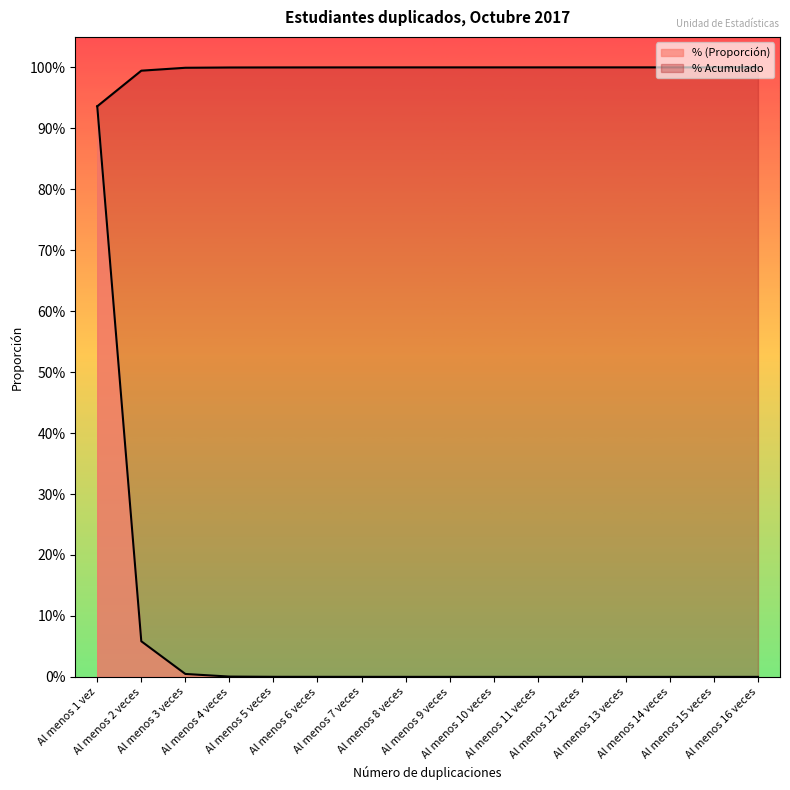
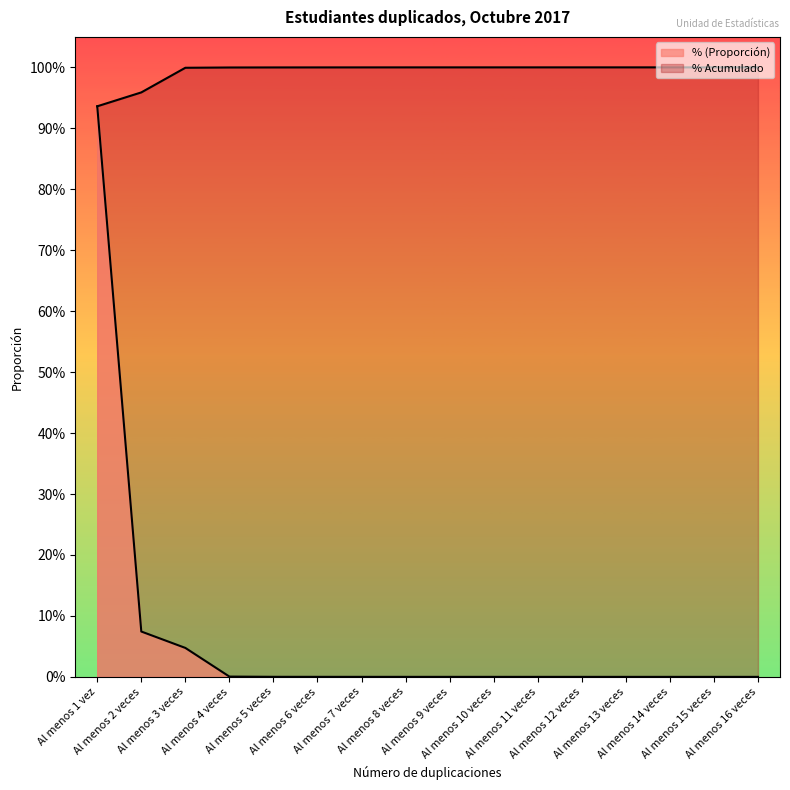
  {
    "% (Proporción)": {
-     "Al menos 2 veces": "6%",
-     "Al menos 3 veces": "0%",
+     "Al menos 2 veces": "7%",
+     "Al menos 3 veces": "5%",
      "Al menos 4 veces": "0%",
      "Al menos 5 veces": "0%",
      "Al menos 6 veces": "0%",
      "Al menos 7 veces": "0%",
      "Al menos 8 veces": "0%",
      "Al menos 9 veces": "0%",
      "Al menos 10 veces": "0%",
      "Al menos 11 veces": "0%",
      "Al menos 12 veces": "0%",
      "Al menos 13 veces": "0%",
      "Al menos 14 veces": "0%",
      "Al menos 15 veces": "0%",
      "Al menos 16 veces": "0%"
    },
    "% Acumulado": {
-     "Al menos 2 veces": "99%",
+     "Al menos 2 veces": "96%",
      "Al menos 3 veces": "100%",
      "Al menos 4 veces": "100%",
      "Al menos 5 veces": "100%",
      "Al menos 6 veces": "100%",
      "Al menos 7 veces": "100%",
      "Al menos 8 veces": "100%",
      "Al menos 9 veces": "100%",
      "Al menos 10 veces": "100%",
      "Al menos 11 veces": "100%",
      "Al menos 12 veces": "100%",
      "Al menos 13 veces": "100%"
    }
  }
